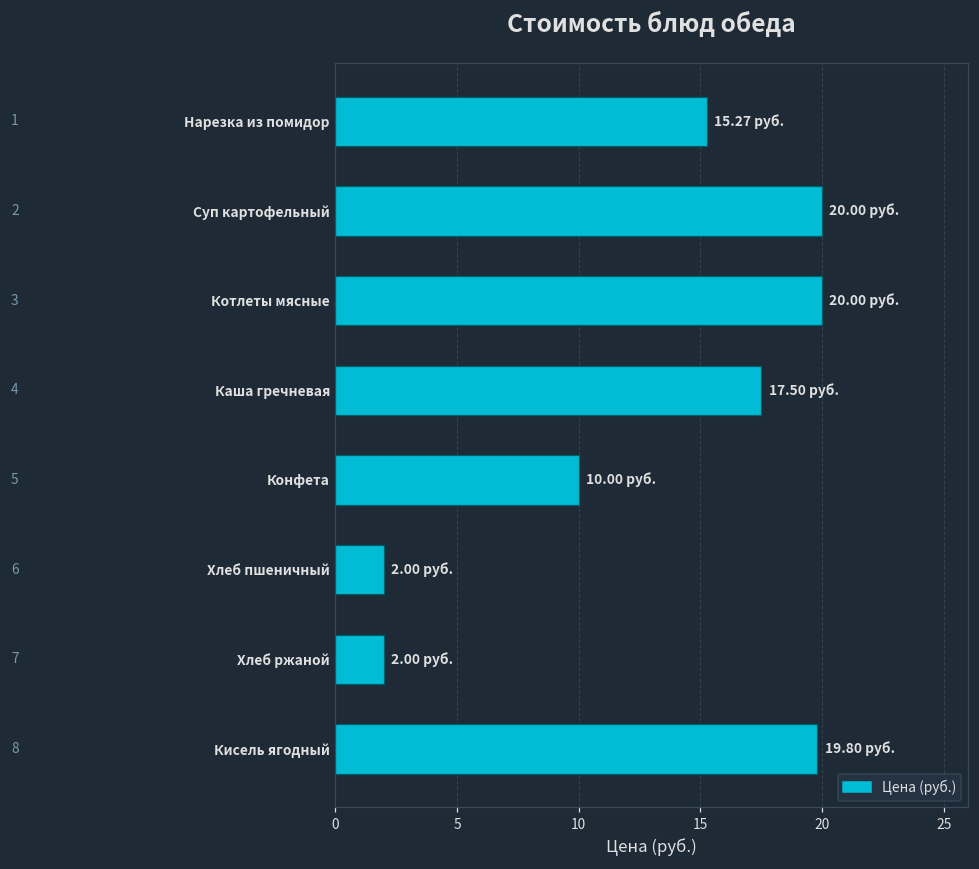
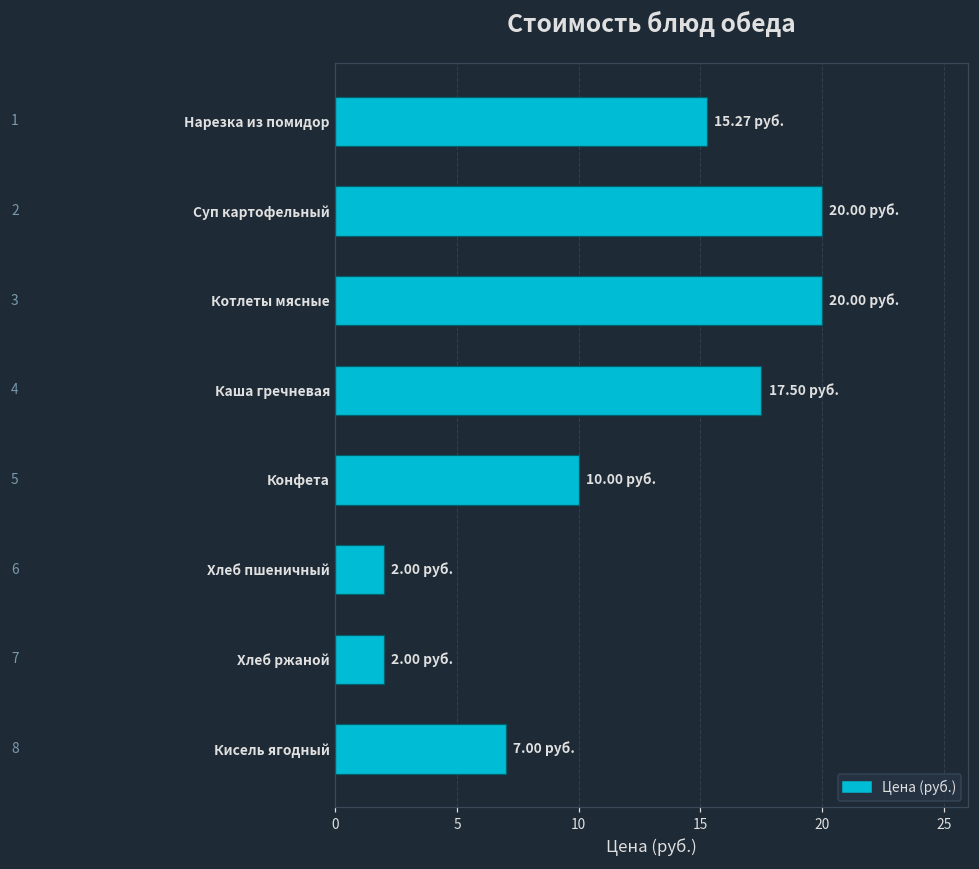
  {
    "Нарезка из помидор": 15.27,
    "Суп картофельный": 20.00,
    "Котлеты мясные": 20.00,
    "Каша гречневая": 17.50,
    "Конфета": 10.00,
    "Хлеб пшеничный": 2.00,
    "Хлеб ржаной": 2.00,
-   "Кисель ягодный": 19.80
+   "Кисель ягодный": 7.00
  }
